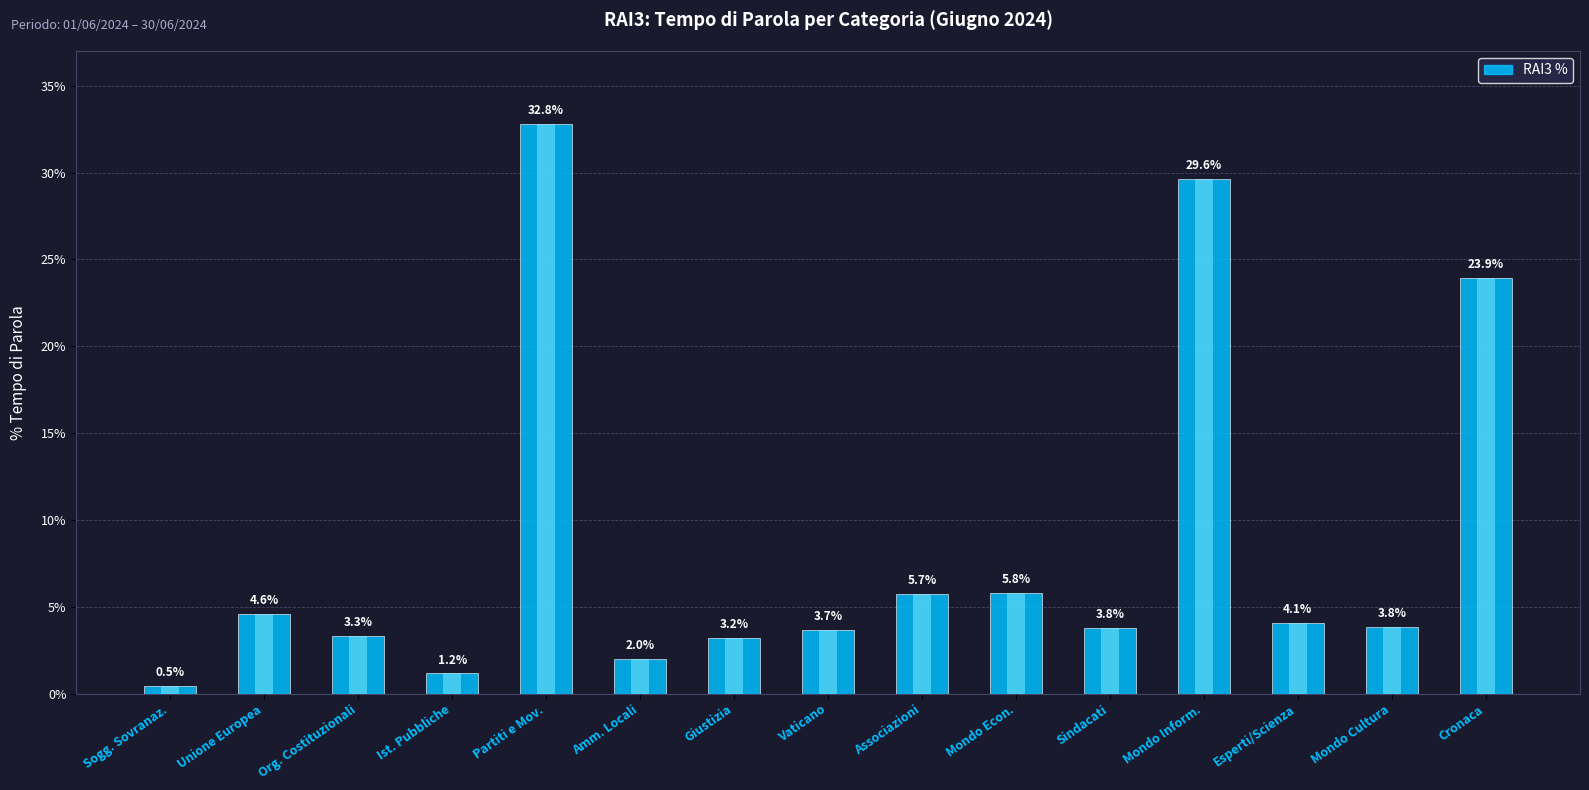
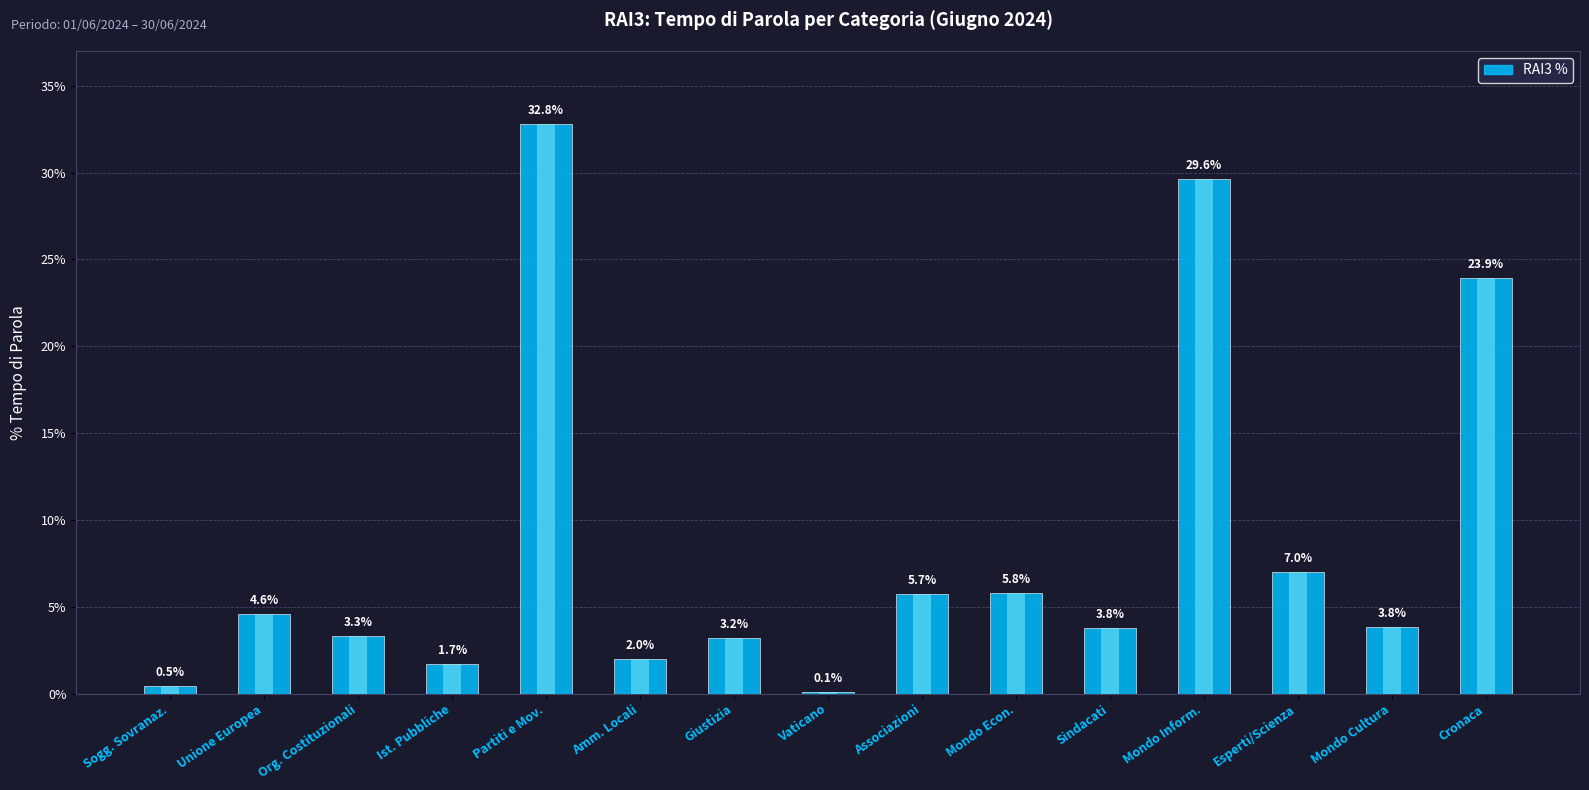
  {
    "Sogg. Sovranaz.": "0.5%",
    "Unione Europea": "4.6%",
    "Org. Costituzionali": "3.3%",
-   "Ist. Pubbliche": "1.2%",
+   "Ist. Pubbliche": "1.7%",
    "Partiti e Mov.": "32.8%",
    "Amm. Locali": "2.0%",
    "Giustizia": "3.2%",
-   "Vaticano": "3.7%",
+   "Vaticano": "0.1%",
    "Associazioni": "5.7%",
    "Mondo Econ.": "5.8%",
    "Sindacati": "3.8%",
    "Mondo Inform.": "29.6%",
-   "Esperti/Scienza": "4.1%",
+   "Esperti/Scienza": "7.0%",
    "Mondo Cultura": "3.8%",
    "Cronaca": "23.9%"
  }
